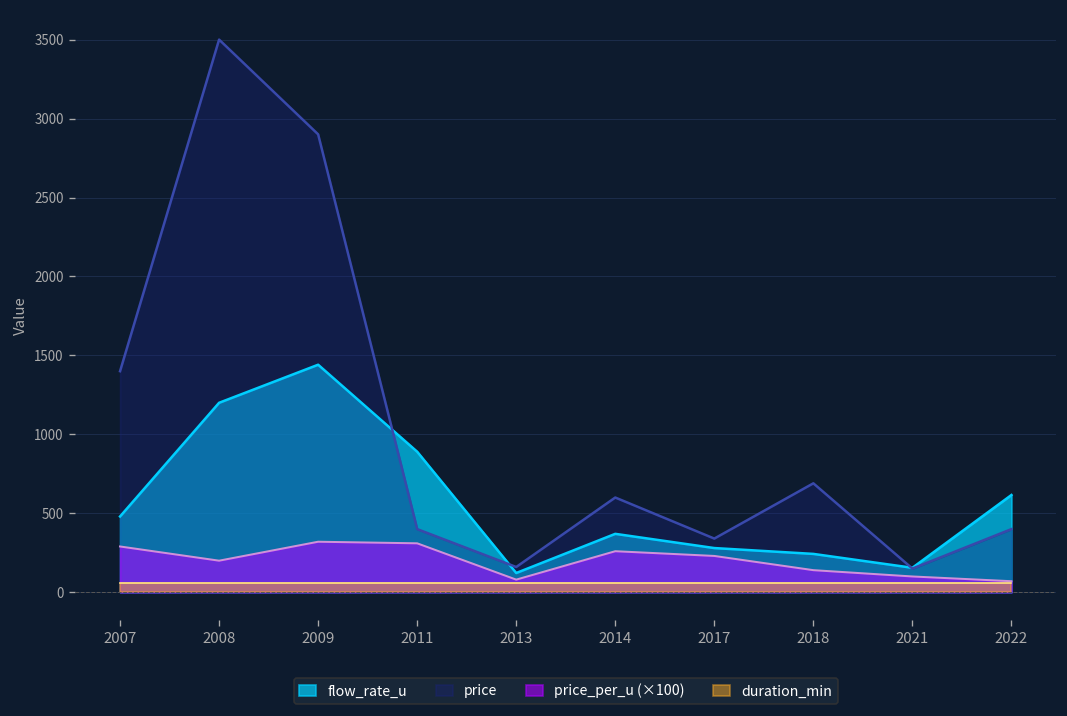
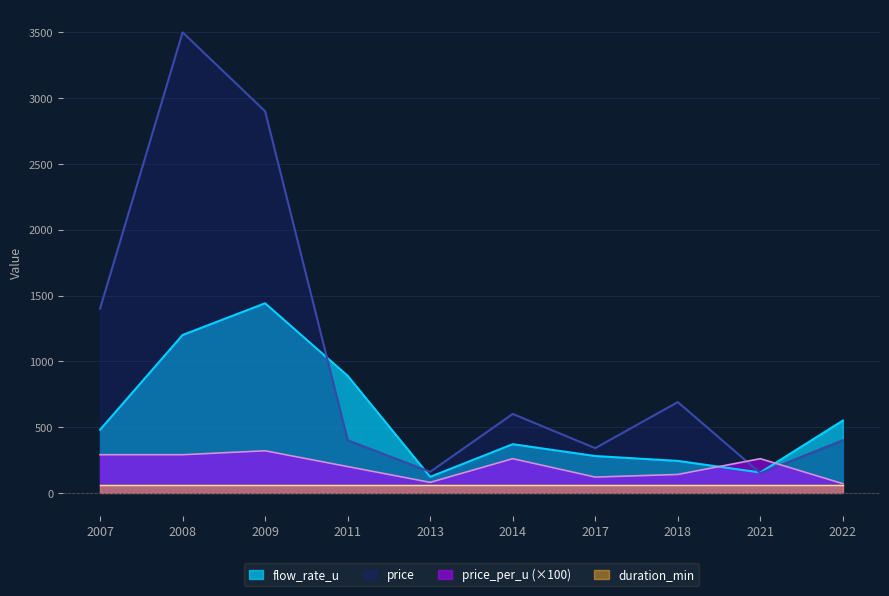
  {
    "flow_rate_u": {
      "2007": 480,
      "2008": 1200,
      "2009": 1440,
      "2011": 890,
      "2013": 120,
      "2014": 370,
      "2017": 280,
      "2018": 240,
-     "2022": 620
+     "2022": 550
    },
    "price": {
      "2007": 1400,
      "2008": 3500,
      "2009": 2900,
      "2011": 400,
      "2013": 160,
      "2014": 600,
      "2017": 340,
      "2018": 690,
      "2022": 400
    },
    "price_per_u (×100)": {
      "2007": 290,
-     "2008": 200,
+     "2008": 290,
      "2009": 320,
-     "2011": 310,
+     "2011": 200,
      "2013": 80,
      "2014": 260,
-     "2017": 230,
+     "2017": 120,
      "2018": 140,
-     "2021": 100
+     "2021": 260
    },
    "duration_min": {
      "2007": 60,
      "2008": 60,
      "2009": 60,
      "2011": 60,
      "2013": 60,
      "2014": 60,
      "2017": 60,
      "2018": 60,
      "2021": 60
    }
  }
